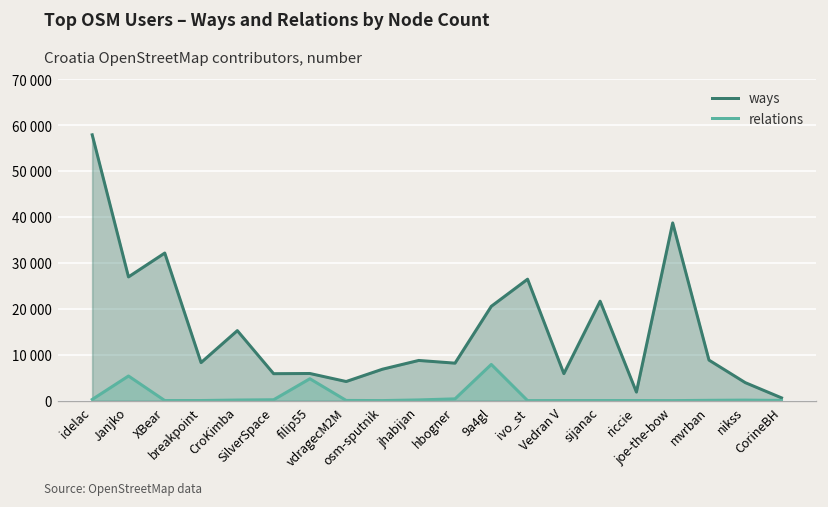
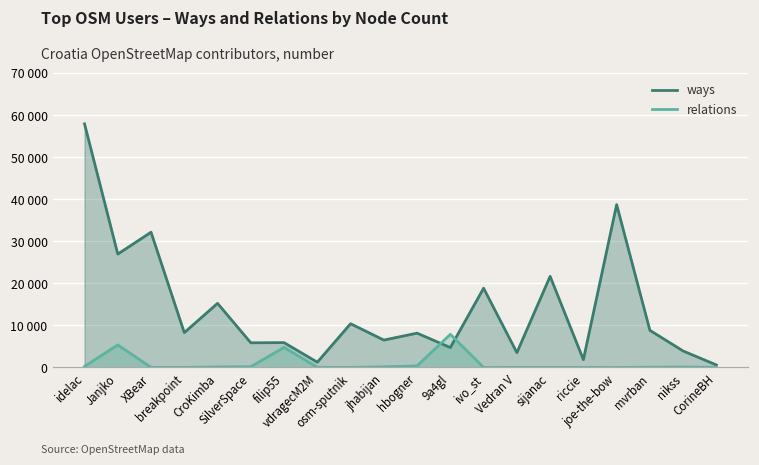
  {
    "ways": {
      "idelac": 58000,
      "Janjko": 27000,
      "XBear": 32000,
      "breakpoint": 8000,
      "CroKimba": 15000,
      "SilverSpace": 6000,
      "filip55": 6000,
-     "vdragecM2M": 4000,
-     "osm-sputnik": 7000,
-     "jhabijan": 9000,
+     "vdragecM2M": 1000,
+     "osm-sputnik": 10000,
+     "jhabijan": 7000,
      "hbogner": 8000,
-     "9a4gl": 21000,
-     "ivo_st": 26000,
-     "Vedran V": 6000,
+     "9a4gl": 5000,
+     "ivo_st": 19000,
+     "Vedran V": 4000,
      "sijanac": 22000,
      "riccie": 2000,
      "joe-the-bow": 39000,
      "mvrban": 9000,
      "nikss": 4000
    },
    "relations": {
      "idelac": 0,
      "Janjko": 5000,
      "XBear": 0,
      "breakpoint": 0,
      "CroKimba": 0,
      "SilverSpace": 0,
      "filip55": 5000,
      "vdragecM2M": 0,
      "osm-sputnik": 0,
      "jhabijan": 0,
      "hbogner": 0,
      "9a4gl": 8000,
      "ivo_st": 0,
      "Vedran V": 0,
      "sijanac": 0,
      "riccie": 0,
      "joe-the-bow": 0,
      "mvrban": 0,
      "nikss": 0
    }
  }
